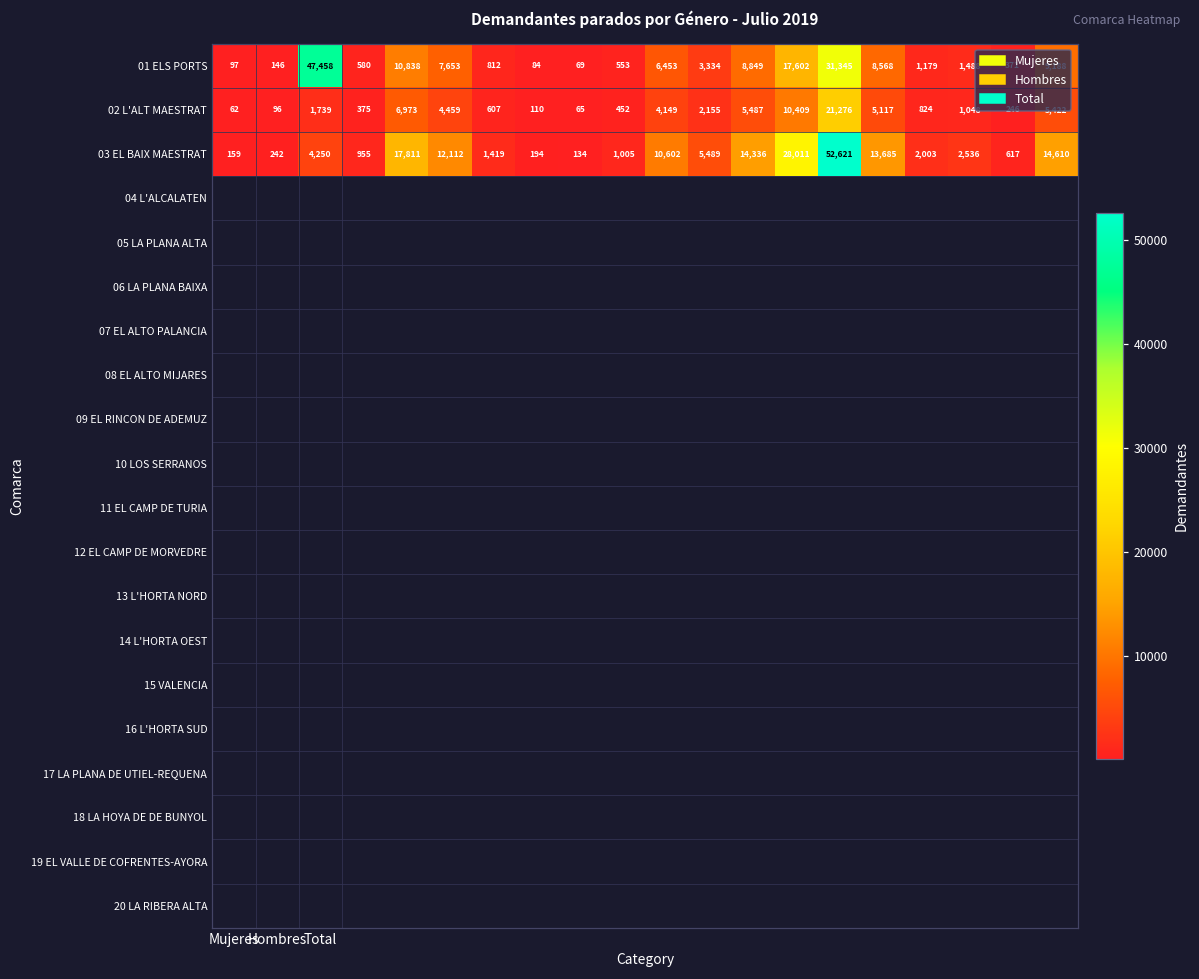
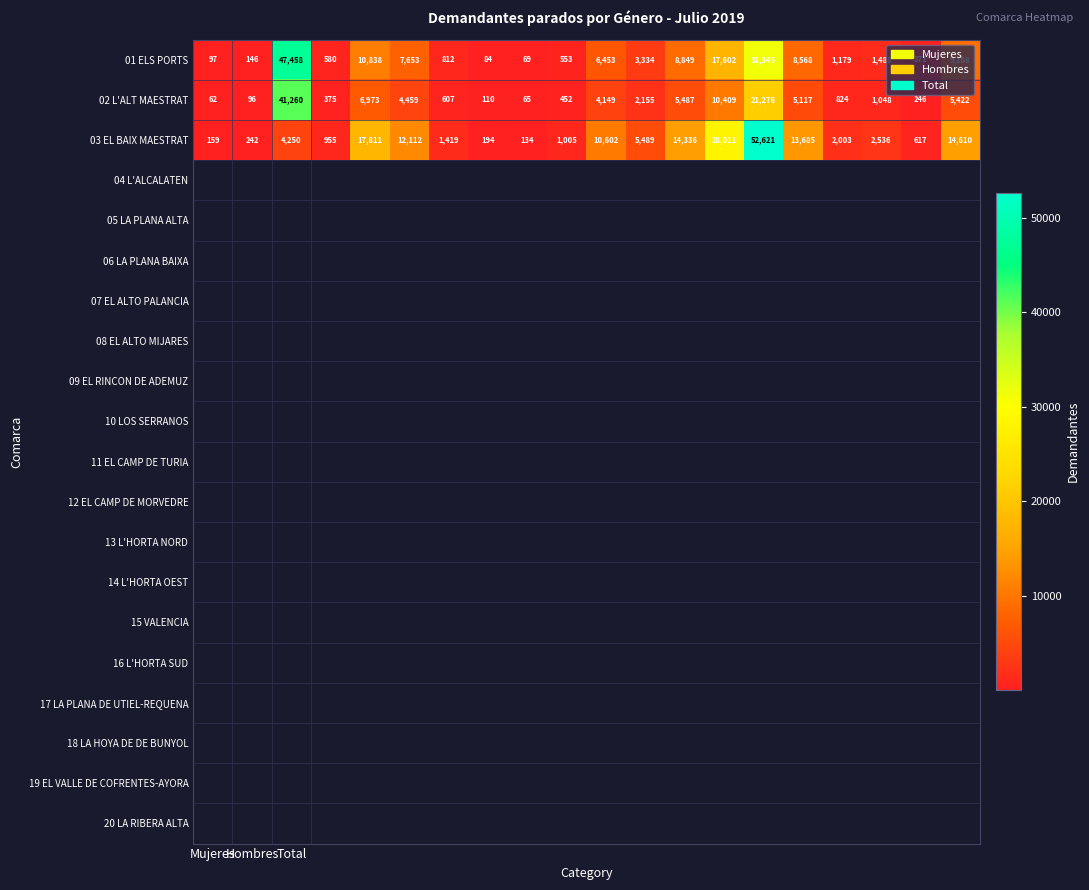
  {
    "01 ELS PORTS": {
      "Total": "47,458"
    },
    "02 L'ALT MAESTRAT": {
-     "Total": "1,739"
+     "Total": "41,260"
    },
    "03 EL BAIX MAESTRAT": {
      "Total": "4,250"
    }
  }
